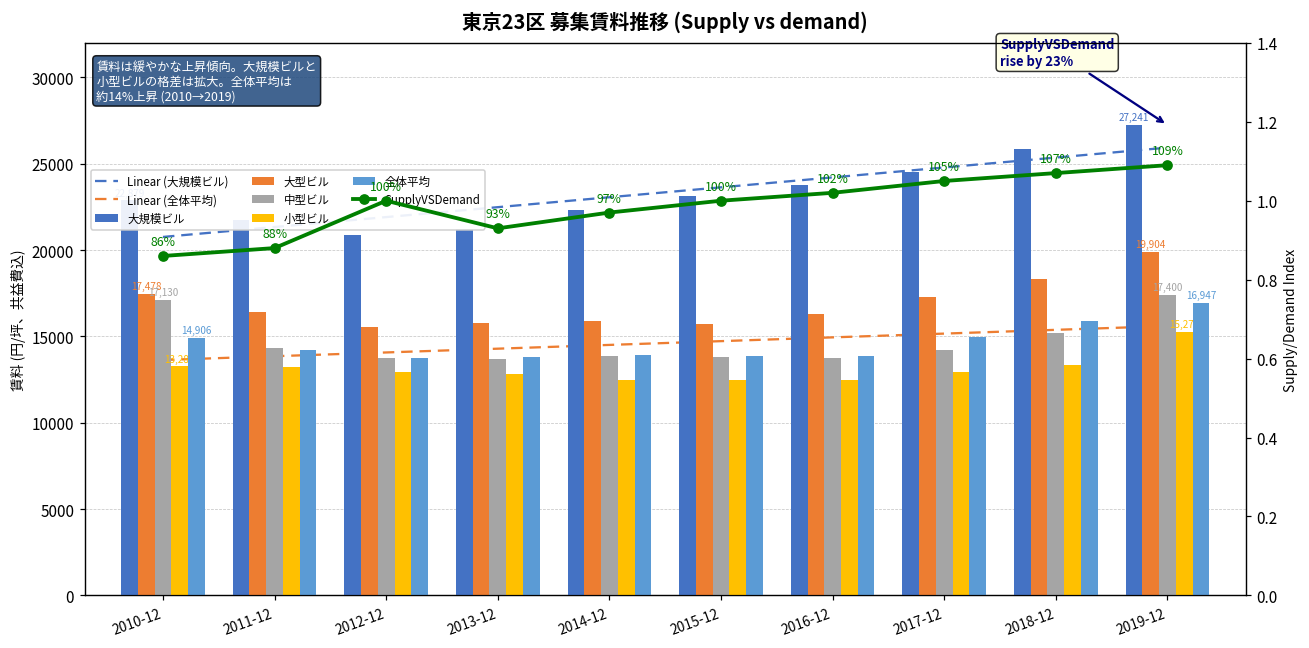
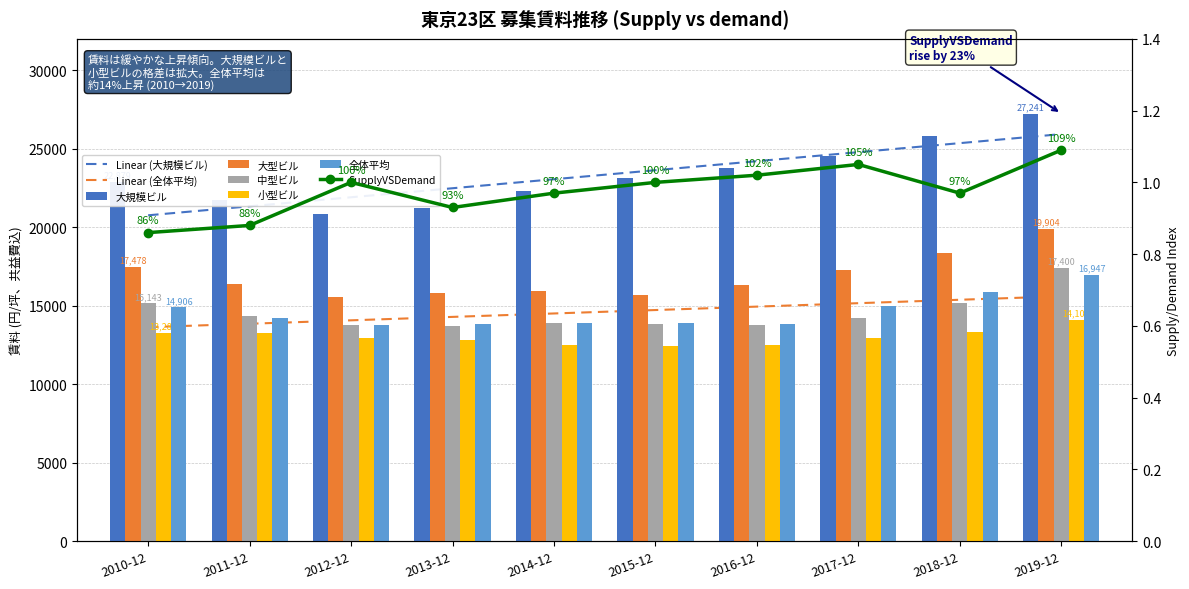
  {
    "中型ビル": {
-     "2010-12": "17,130",
+     "2010-12": "15,143",
      "2019-12": "17,400"
    },
    "小型ビル": {
-     "2019-12": "15,276"
+     "2019-12": "14,106"
    },
    "SupplyVSDemand": {
      "2013-12": "93%",
-     "2018-12": "107%"
+     "2018-12": "97%"
    }
  }
